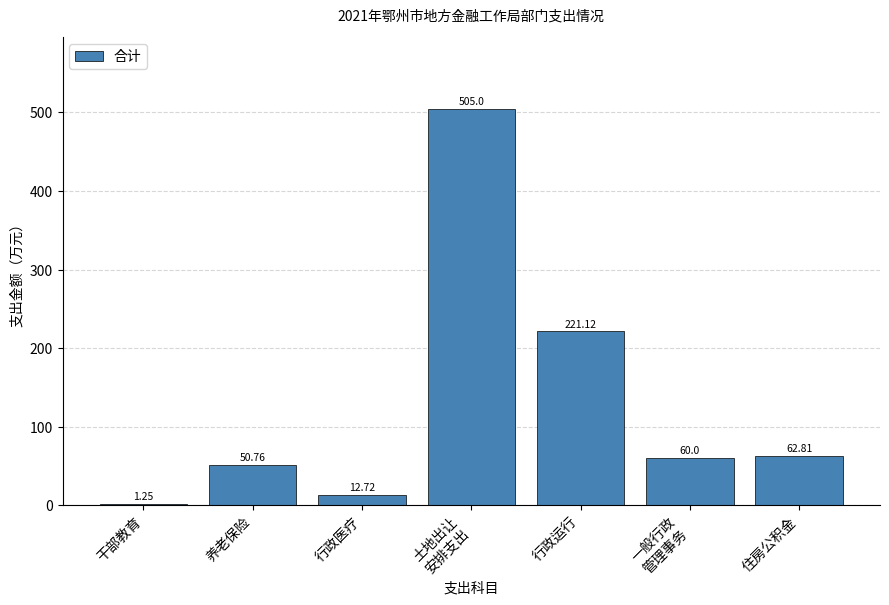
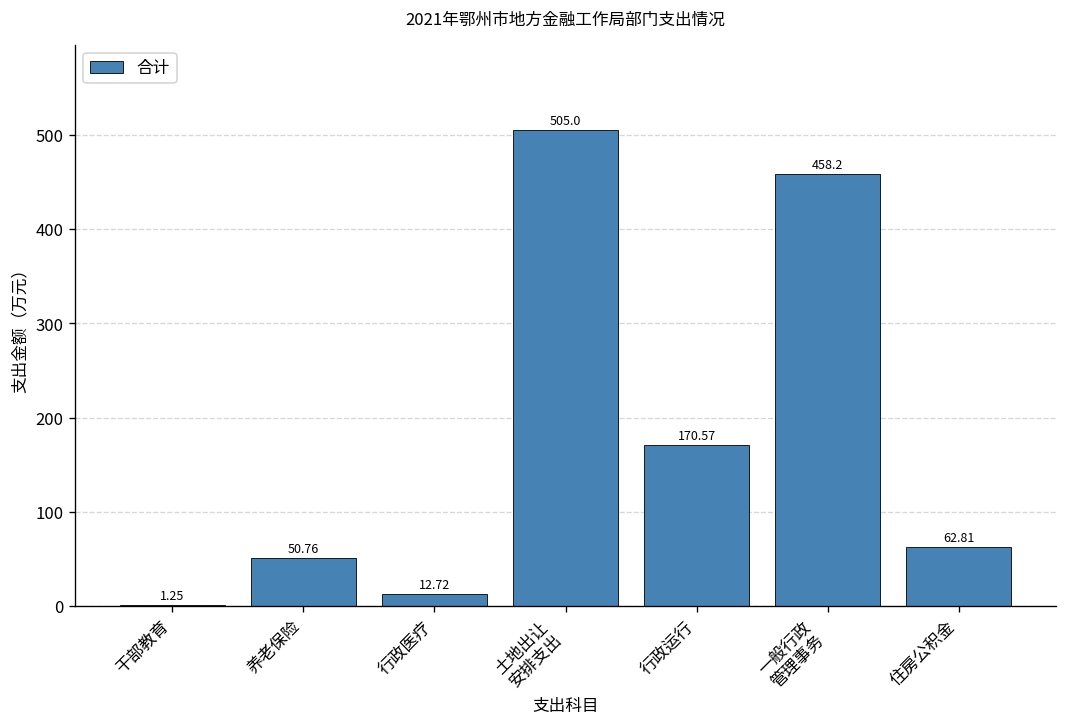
  {
    "干部教育": 1.25,
    "养老保险": 50.76,
    "行政医疗": 12.72,
    "土地出让 安排支出": 505.0,
-   "行政运行": 221.12,
-   "一般行政 管理事务": 60.0,
+   "行政运行": 170.57,
+   "一般行政 管理事务": 458.2,
    "住房公积金": 62.81
  }
